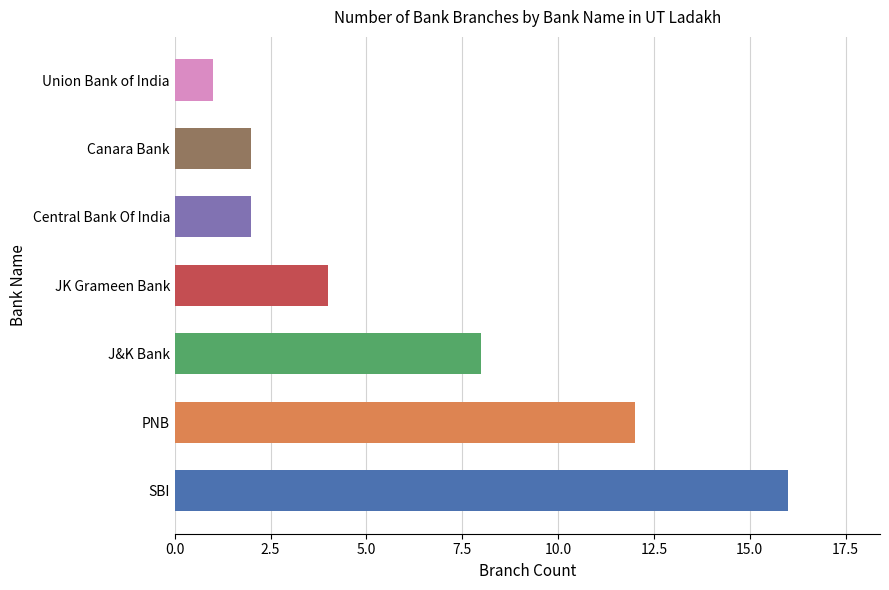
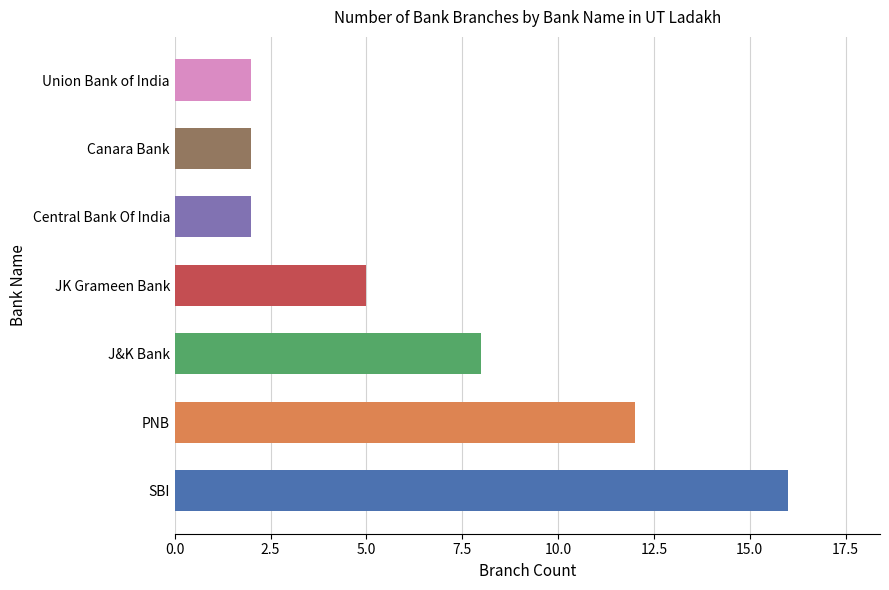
  {
-   "Union Bank of India": 1,
+   "Union Bank of India": 2,
    "Canara Bank": 2,
    "Central Bank Of India": 2,
-   "JK Grameen Bank": 4,
+   "JK Grameen Bank": 5,
    "J&K Bank": 8,
    "PNB": 12,
    "SBI": 16
  }
